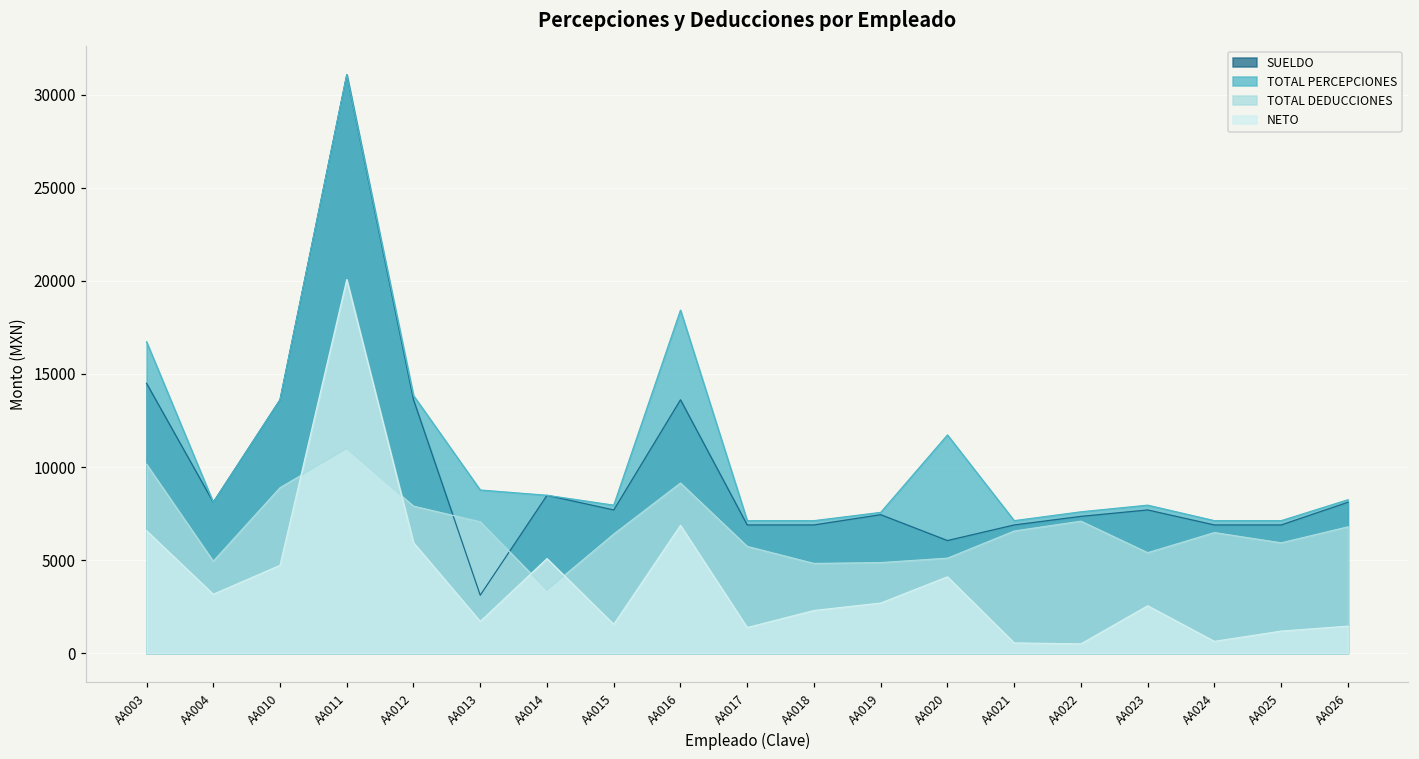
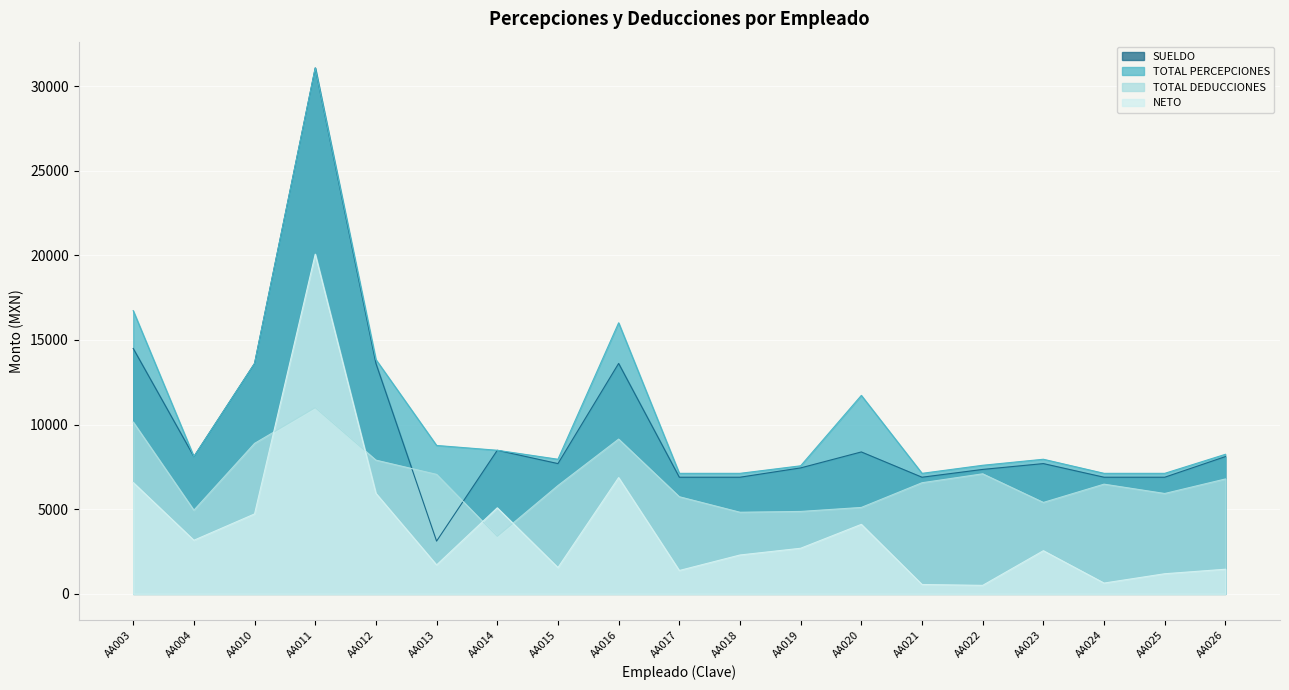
  {
    "SUELDO": {
      "AA003": 14500,
      "AA012": 13600,
      "AA013": 3100,
      "AA015": 7700,
      "AA016": 13600,
      "AA017": 6900,
      "AA018": 6900,
-     "AA020": 6100,
+     "AA020": 8400,
      "AA021": 6900,
      "AA022": 7400,
      "AA023": 7700,
      "AA024": 6900,
      "AA025": 6900
    },
    "TOTAL PERCEPCIONES": {
      "AA003": 16700,
      "AA012": 13800,
      "AA013": 8800,
      "AA015": 8000,
-     "AA016": 18400,
+     "AA016": 16000,
      "AA017": 7100,
      "AA018": 7100,
      "AA020": 11700,
      "AA021": 7100,
      "AA022": 7600,
      "AA023": 8000,
      "AA024": 7100,
      "AA025": 7100
    }
  }
